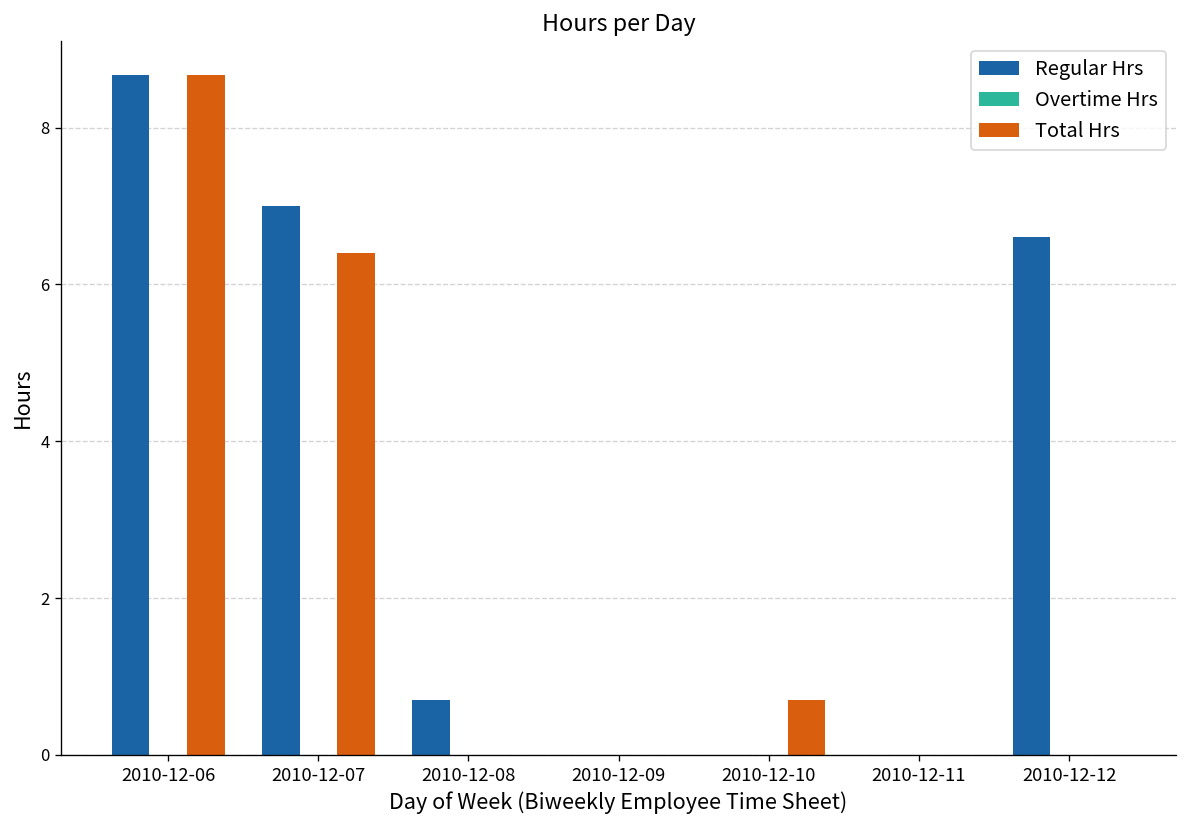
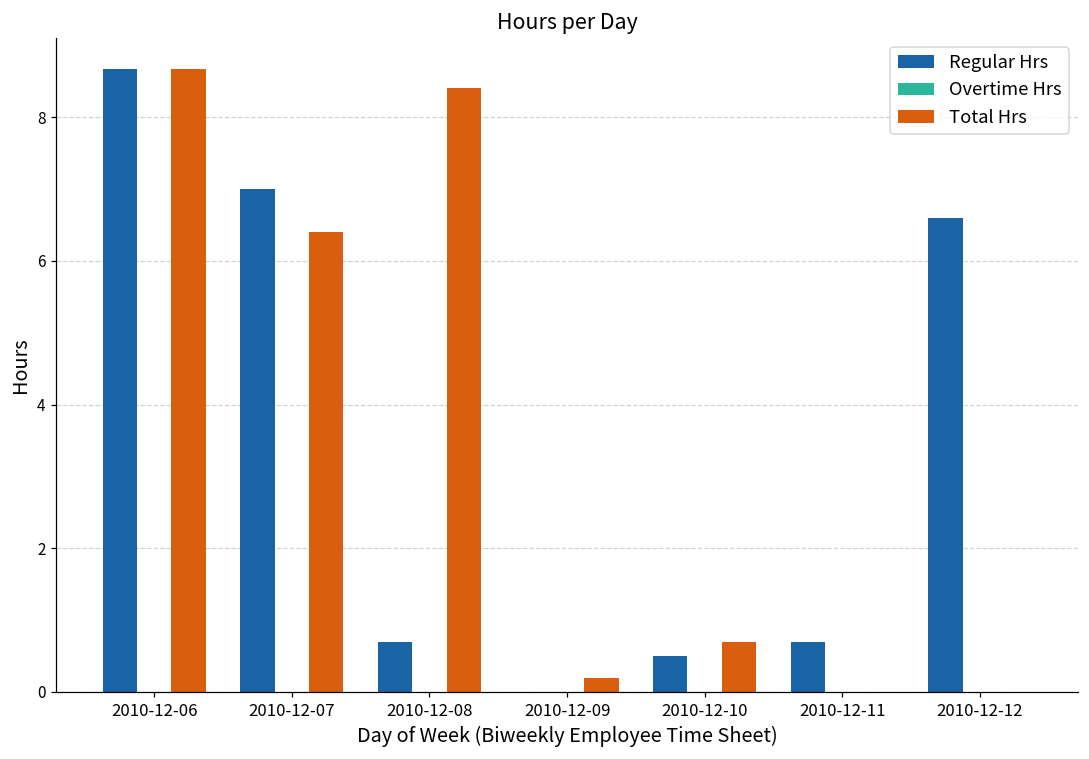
  {
    "Regular Hrs": {
      "2010-12-06": 8.7,
      "2010-12-07": 7.0,
      "2010-12-08": 0.7,
      "2010-12-09": 0.0,
-     "2010-12-10": 0.0,
-     "2010-12-11": 0.0,
+     "2010-12-10": 0.5,
+     "2010-12-11": 0.7,
      "2010-12-12": 6.6
    },
    "Overtime Hrs": {
      "2010-12-06": 0.0,
      "2010-12-07": 0.0,
      "2010-12-08": 0.0,
      "2010-12-09": 0.0,
      "2010-12-10": 0.0,
      "2010-12-11": 0.0,
      "2010-12-12": 0.0
    },
    "Total Hrs": {
      "2010-12-06": 8.7,
      "2010-12-07": 6.4,
-     "2010-12-08": 0.0,
-     "2010-12-09": 0.0,
+     "2010-12-08": 8.4,
+     "2010-12-09": 0.2,
      "2010-12-10": 0.7,
      "2010-12-11": 0.0,
      "2010-12-12": 0.0
    }
  }
